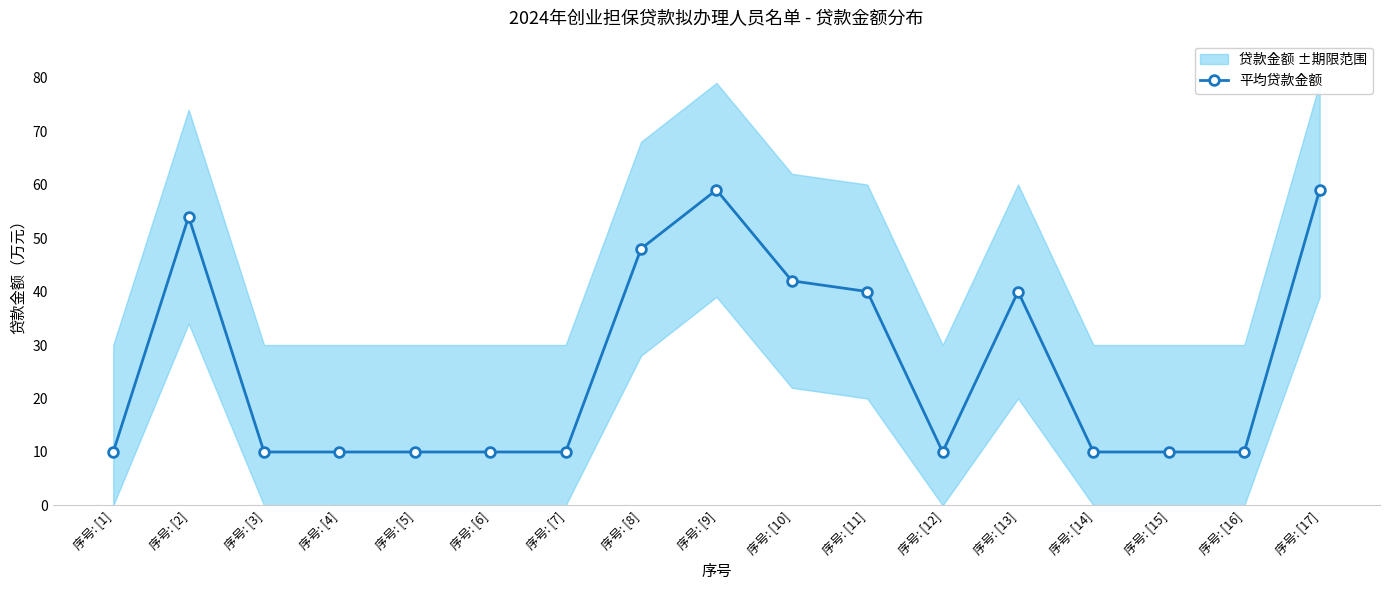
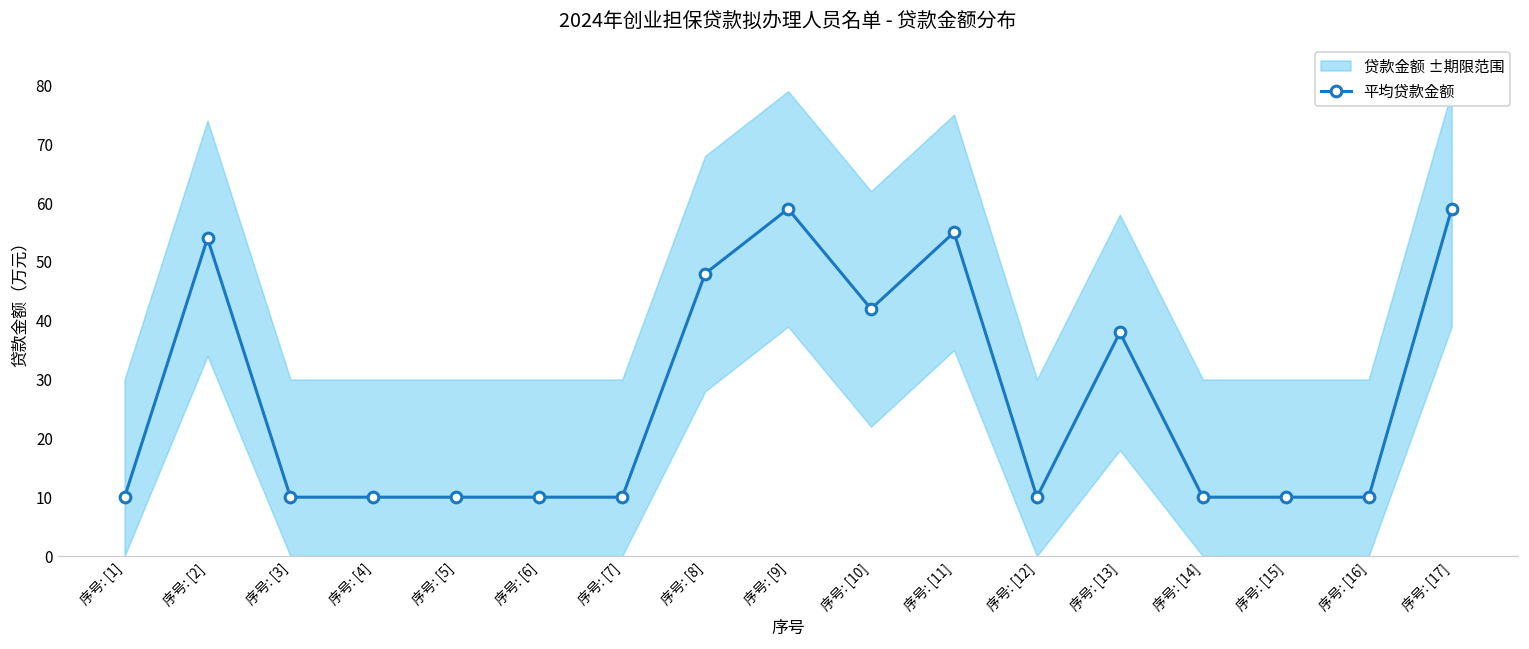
  {
    "平均贷款金额": {
      "序号: [1]": 10,
      "序号: [2]": 54,
      "序号: [3]": 10,
      "序号: [4]": 10,
      "序号: [5]": 10,
      "序号: [6]": 10,
      "序号: [7]": 10,
      "序号: [8]": 48,
      "序号: [9]": 59,
      "序号: [10]": 42,
-     "序号: [11]": 40,
+     "序号: [11]": 55,
      "序号: [12]": 10,
-     "序号: [13]": 40,
+     "序号: [13]": 38,
      "序号: [14]": 10,
      "序号: [15]": 10,
      "序号: [16]": 10,
      "序号: [17]": 59
    },
    "贷款金额 ±期限范围": {
      "序号: [1]": 30,
      "序号: [3]": 30,
      "序号: [4]": 30,
      "序号: [5]": 30,
      "序号: [6]": 30,
      "序号: [7]": 30,
      "序号: [12]": 30,
      "序号: [14]": 30,
      "序号: [15]": 30,
      "序号: [16]": 30
    }
  }
